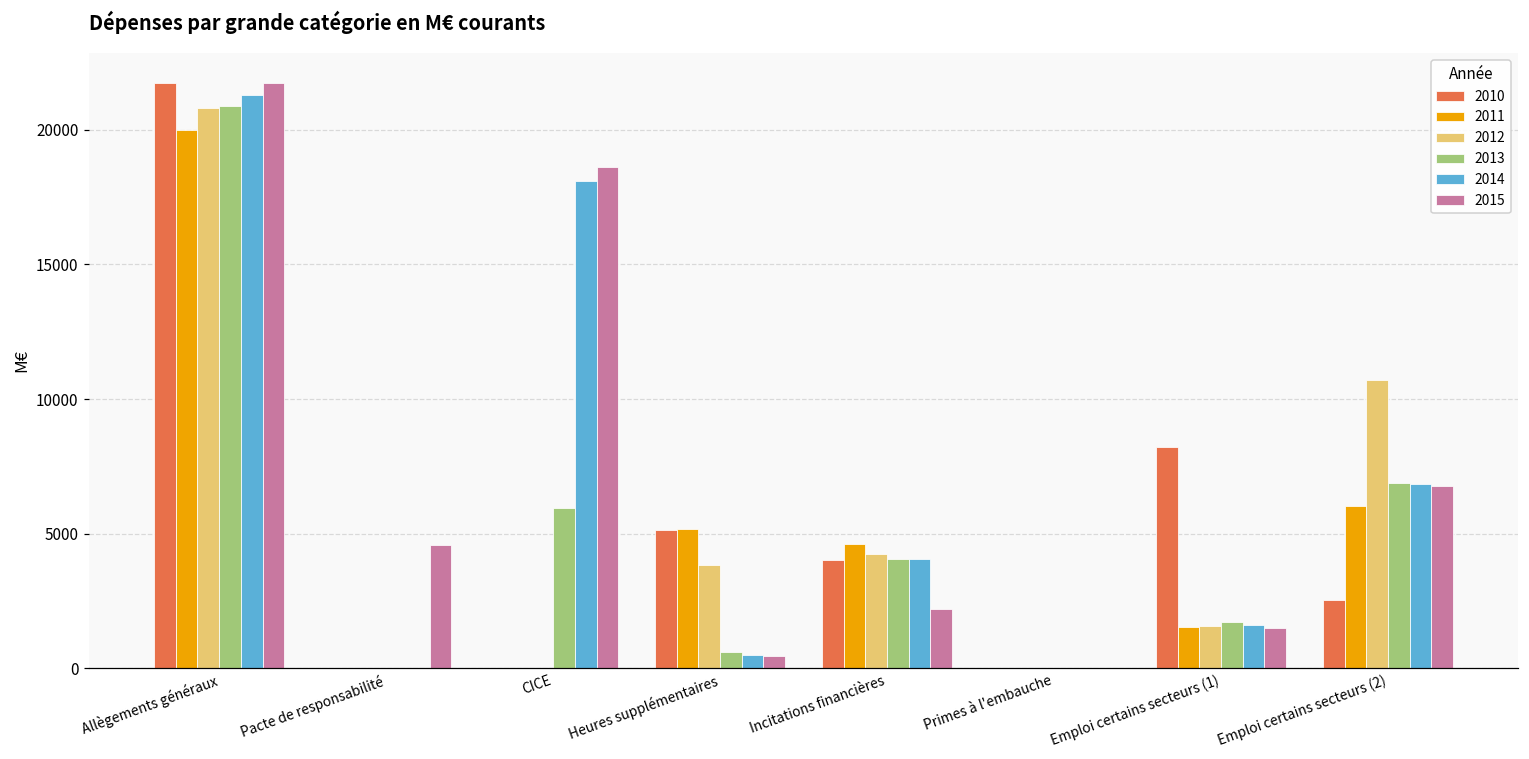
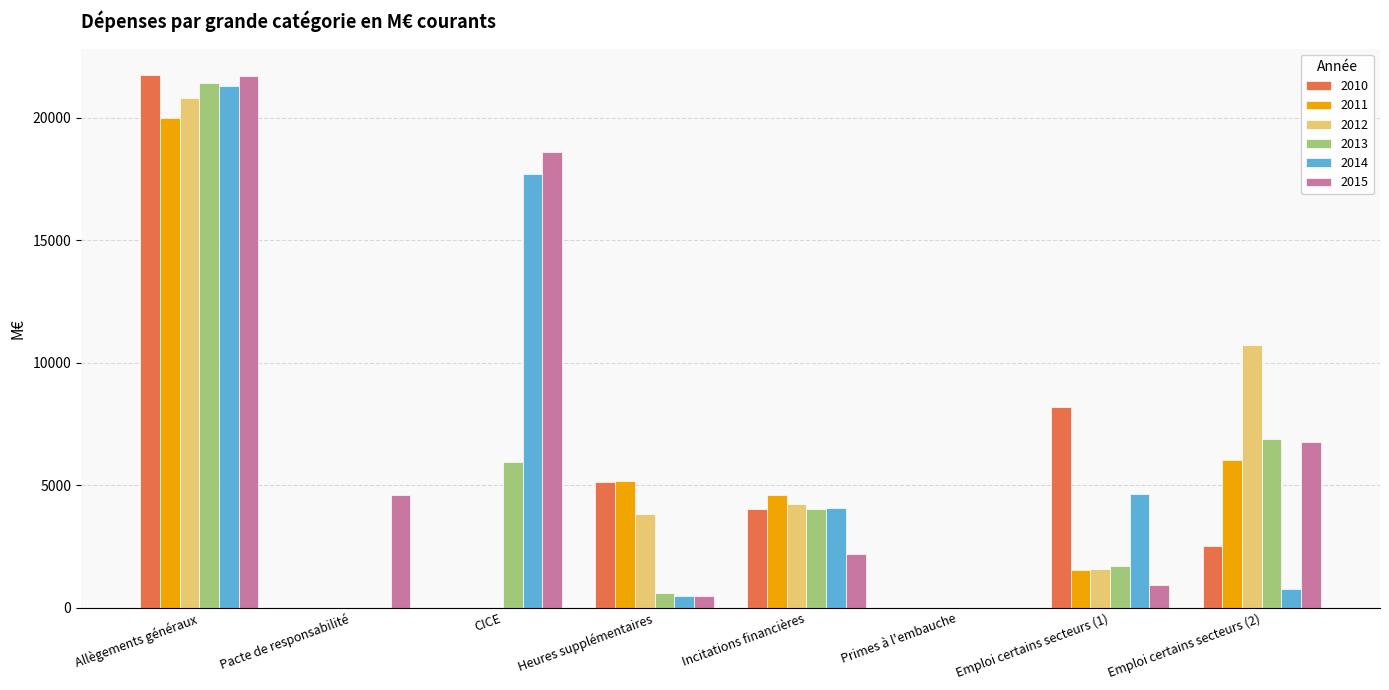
  {
    "2010": {
      "Allègements généraux": 21700,
      "Pacte de responsabilité": 0,
      "CICE": 0,
      "Heures supplémentaires": 5100,
      "Incitations financières": 4000,
      "Primes à l'embauche": 0,
      "Emploi certains secteurs (1)": 8200,
      "Emploi certains secteurs (2)": 2500
    },
    "2011": {
      "Allègements généraux": 20000,
      "Pacte de responsabilité": 0,
      "CICE": 0,
      "Heures supplémentaires": 5200,
      "Incitations financières": 4600,
      "Primes à l'embauche": 0,
      "Emploi certains secteurs (1)": 1500,
      "Emploi certains secteurs (2)": 6000
    },
    "2012": {
      "Allègements généraux": 20800,
      "Pacte de responsabilité": 0,
      "CICE": 0,
      "Heures supplémentaires": 3800,
      "Incitations financières": 4200,
      "Primes à l'embauche": 0,
      "Emploi certains secteurs (1)": 1600,
      "Emploi certains secteurs (2)": 10700
    },
    "2013": {
-     "Allègements généraux": 20900,
+     "Allègements généraux": 21400,
      "Pacte de responsabilité": 0,
      "CICE": 6000,
      "Heures supplémentaires": 600,
      "Incitations financières": 4000,
      "Primes à l'embauche": 0,
      "Emploi certains secteurs (1)": 1700,
      "Emploi certains secteurs (2)": 6900
    },
    "2014": {
      "Allègements généraux": 21300,
      "Pacte de responsabilité": 0,
-     "CICE": 18100,
+     "CICE": 17700,
      "Heures supplémentaires": 500,
      "Incitations financières": 4100,
      "Primes à l'embauche": 0,
-     "Emploi certains secteurs (1)": 1600,
-     "Emploi certains secteurs (2)": 6800
+     "Emploi certains secteurs (1)": 4600,
+     "Emploi certains secteurs (2)": 800
    },
    "2015": {
      "Allègements généraux": 21700,
      "Pacte de responsabilité": 4600,
      "CICE": 18600,
      "Heures supplémentaires": 500,
      "Incitations financières": 2200,
-     "Emploi certains secteurs (1)": 1500,
+     "Emploi certains secteurs (1)": 900,
      "Emploi certains secteurs (2)": 6800
    }
  }
